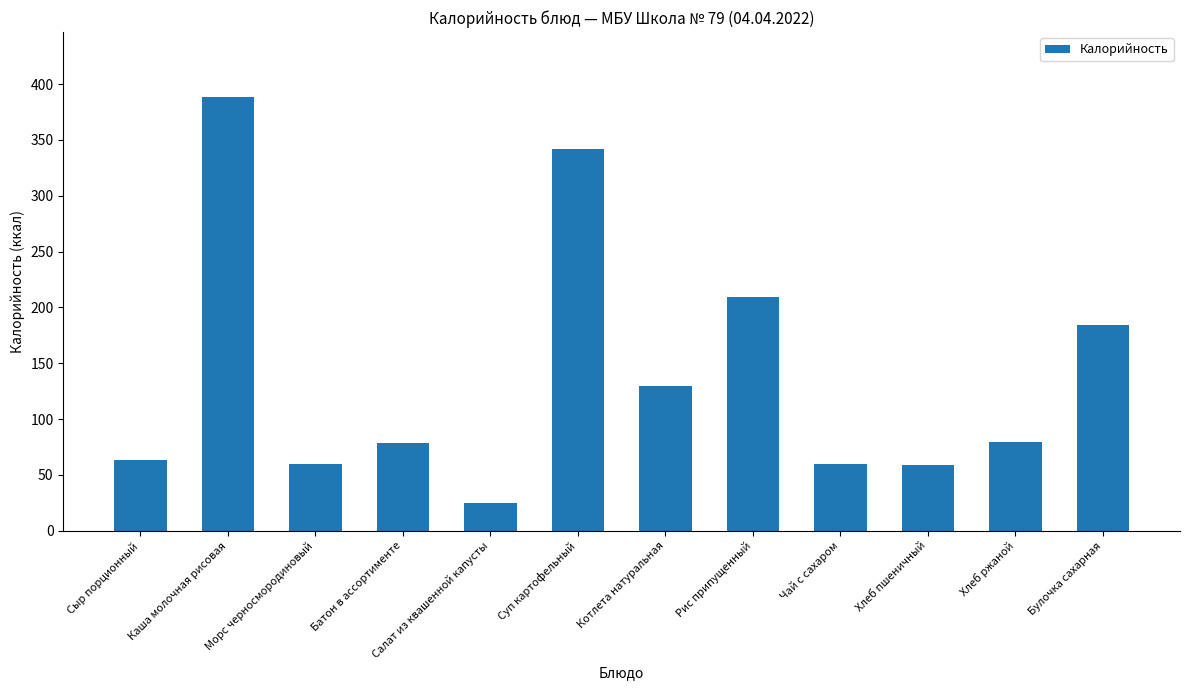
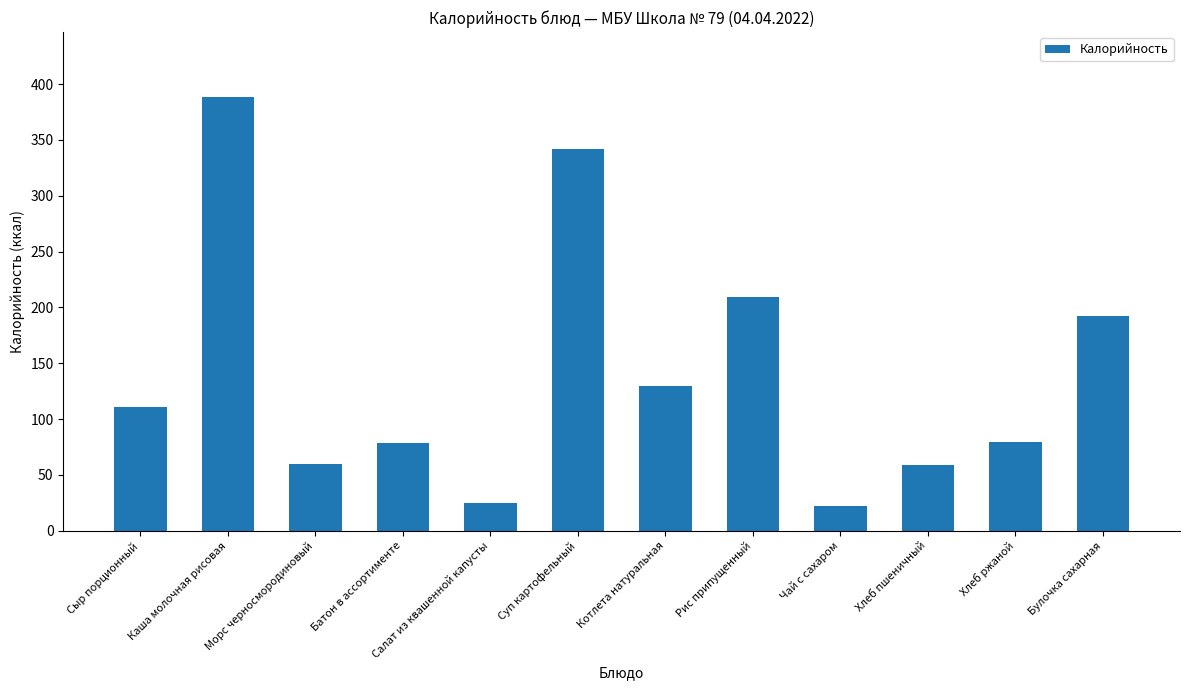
  {
-   "Сыр порционный": 64,
+   "Сыр порционный": 111,
    "Каша молочная рисовая": 388,
    "Морс черносмородиновый": 59,
    "Батон в ассортименте": 79,
    "Салат из квашенной капусты": 25,
    "Суп картофельный": 342,
    "Котлета натуральная": 130,
    "Рис припущенный": 210,
-   "Чай с сахаром": 60,
+   "Чай с сахаром": 22,
    "Хлеб пшеничный": 59,
    "Хлеб ржаной": 79,
-   "Булочка сахарная": 184
+   "Булочка сахарная": 192
  }
